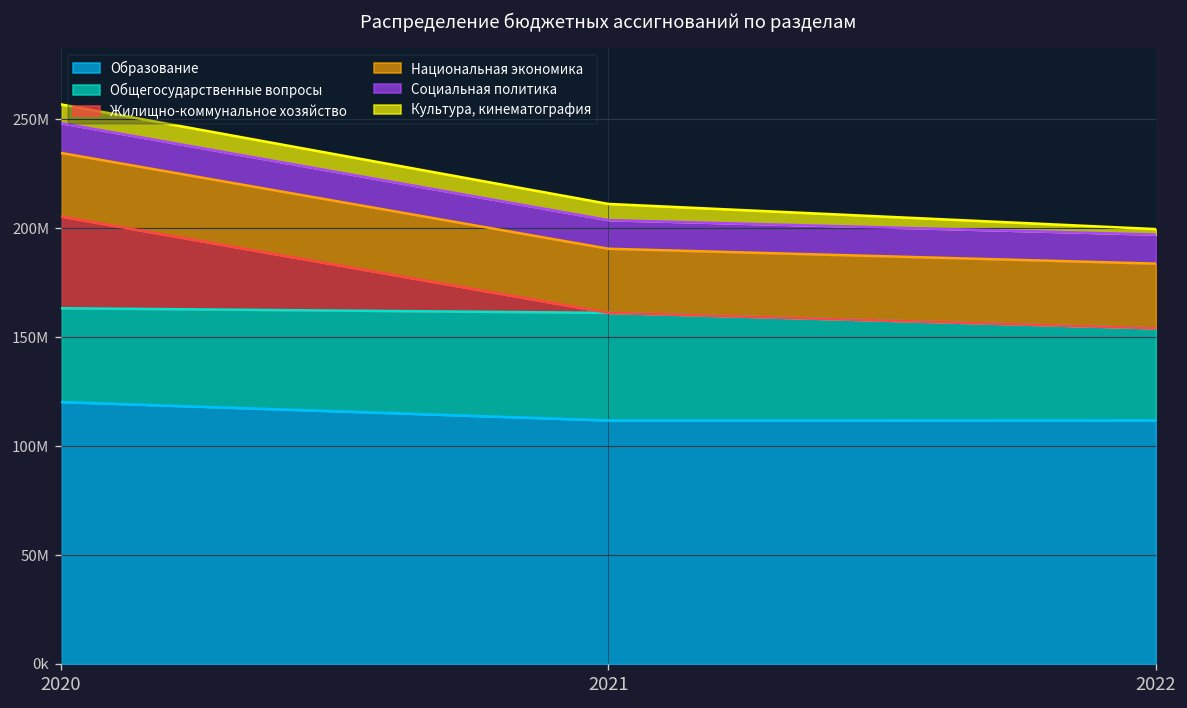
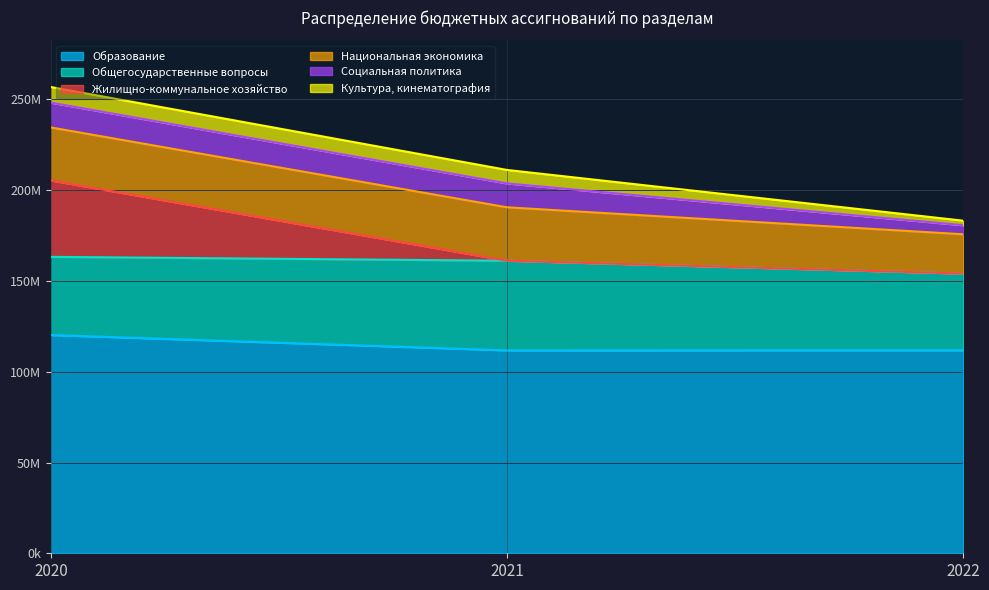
  {
    "Образование": {
      "2020": 120000000,
      "2021": 112000000,
      "2022": 112000000
    },
    "Общегосударственные вопросы": {
      "2020": 43000000
    },
    "Жилищно-коммунальное хозяйство": {
      "2020": 42000000
    },
    "Национальная экономика": {
      "2020": 29000000,
      "2021": 29000000,
-     "2022": 30000000
+     "2022": 22000000
    },
    "Социальная политика": {
      "2020": 14000000,
      "2021": 13000000,
-     "2022": 13000000
+     "2022": 5000000
    },
    "Культура, кинематография": {
      "2020": 9000000,
      "2021": 7000000,
      "2022": 3000000
    }
  }
